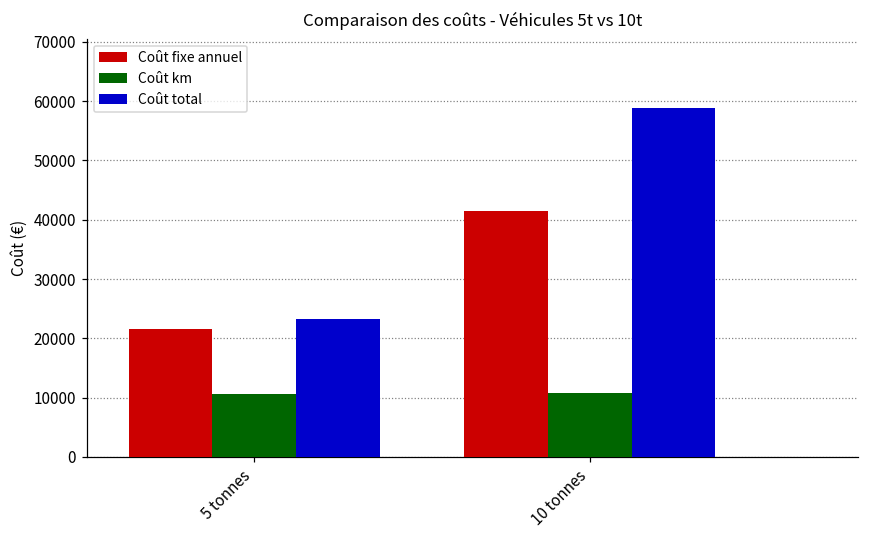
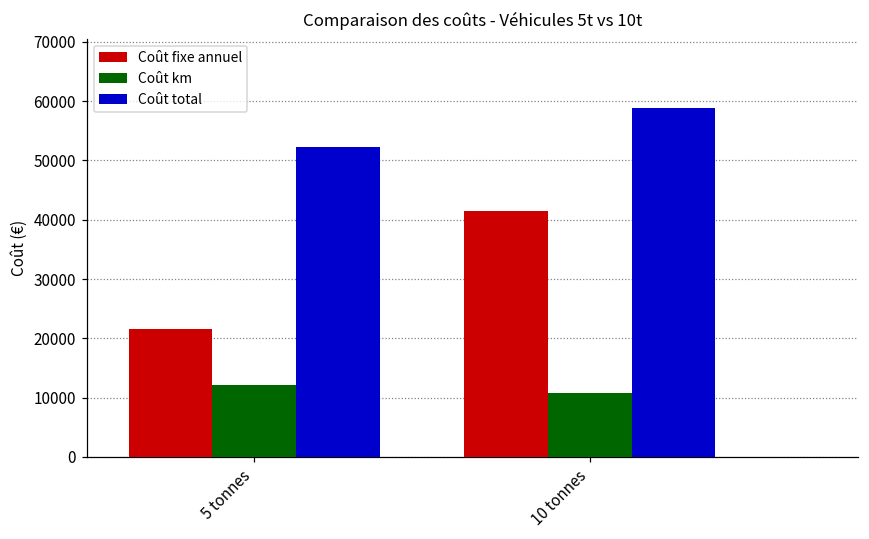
  {
    "Coût fixe annuel": {
      "5 tonnes": 22000,
      "10 tonnes": 41000
    },
    "Coût km": {
-     "5 tonnes": 11000,
+     "5 tonnes": 12000,
      "10 tonnes": 11000
    },
    "Coût total": {
-     "5 tonnes": 23000,
+     "5 tonnes": 52000,
      "10 tonnes": 59000
    }
  }
